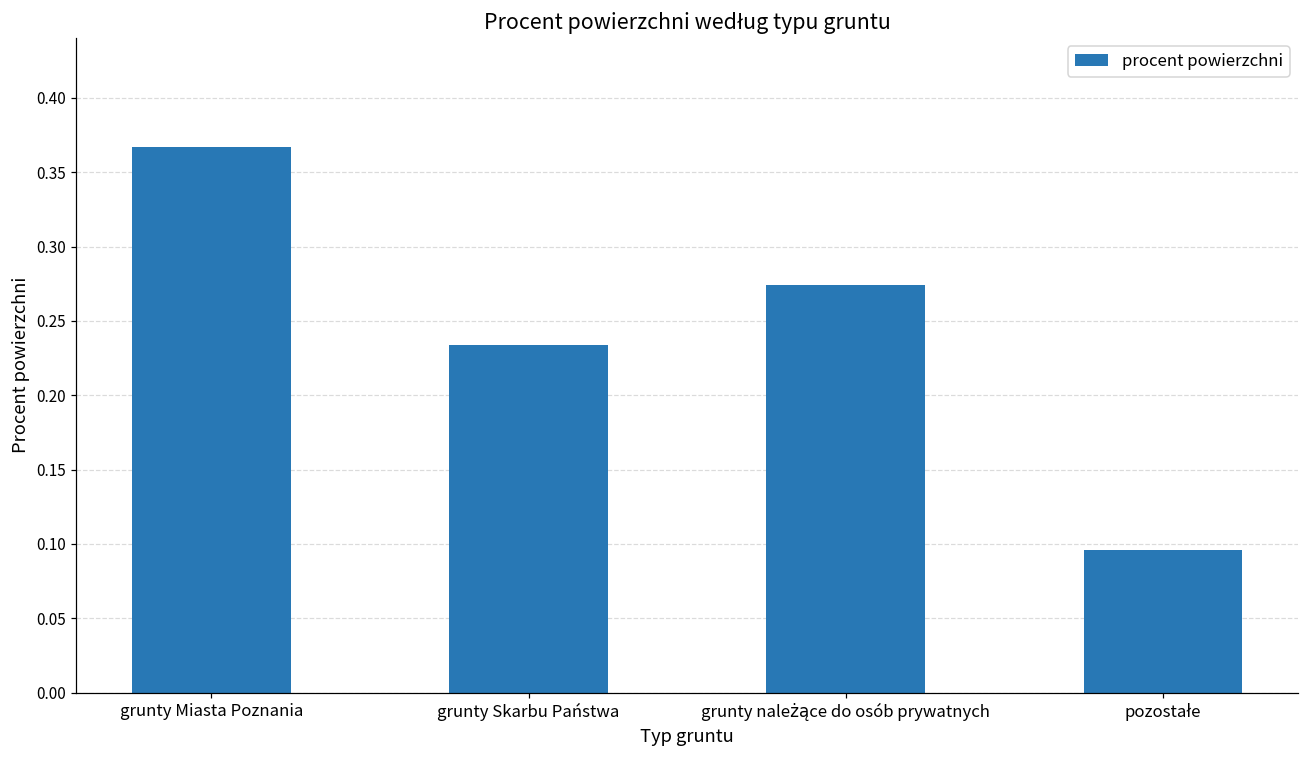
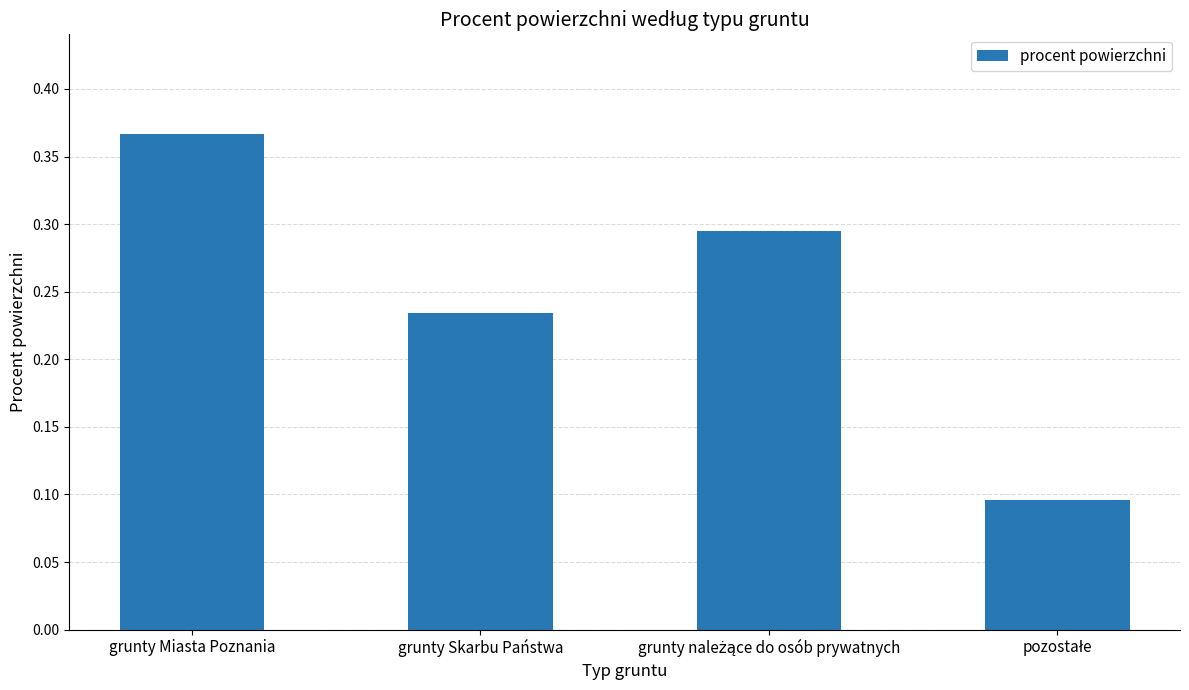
  {
    "grunty Miasta Poznania": 0.367,
    "grunty Skarbu Państwa": 0.234,
-   "grunty należące do osób prywatnych": 0.274,
+   "grunty należące do osób prywatnych": 0.295,
    "pozostałe": 0.096
  }
